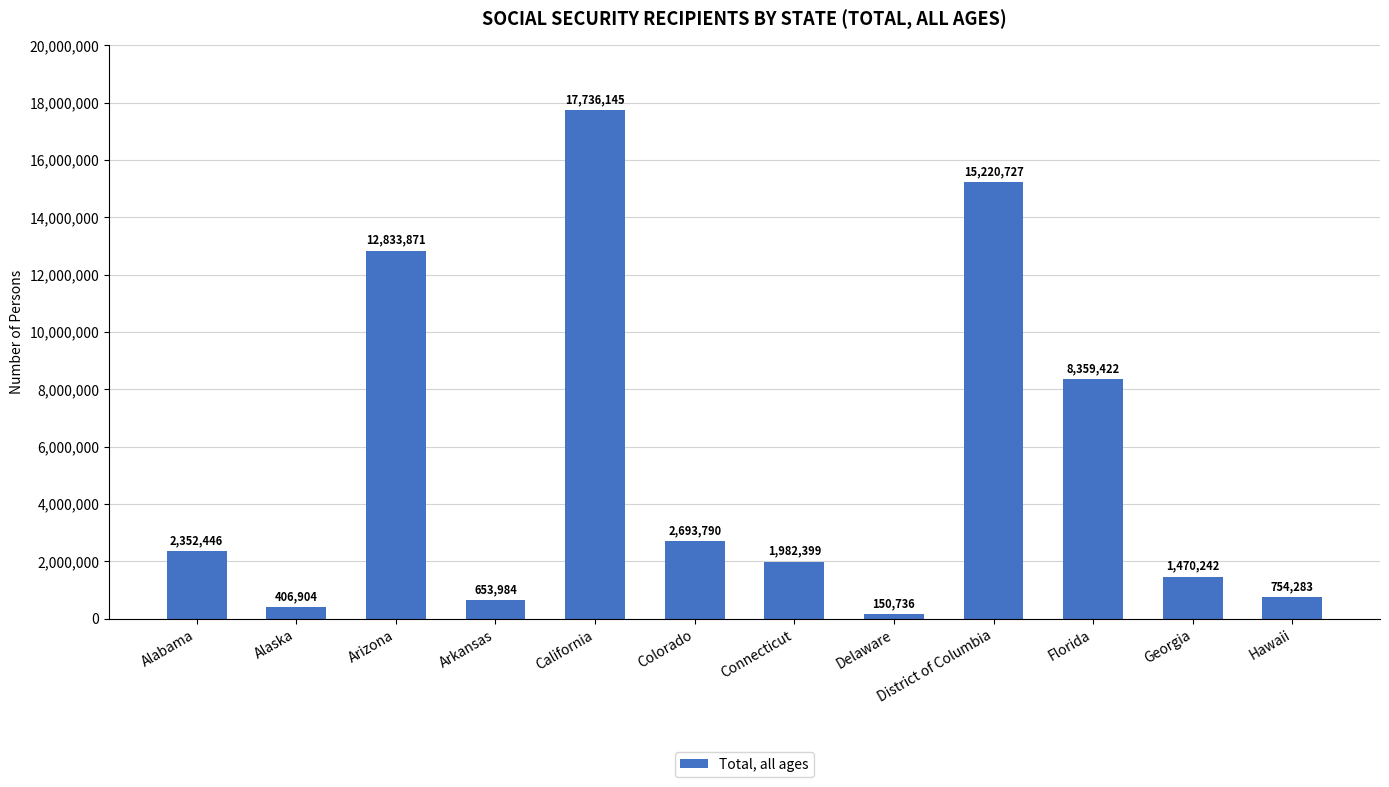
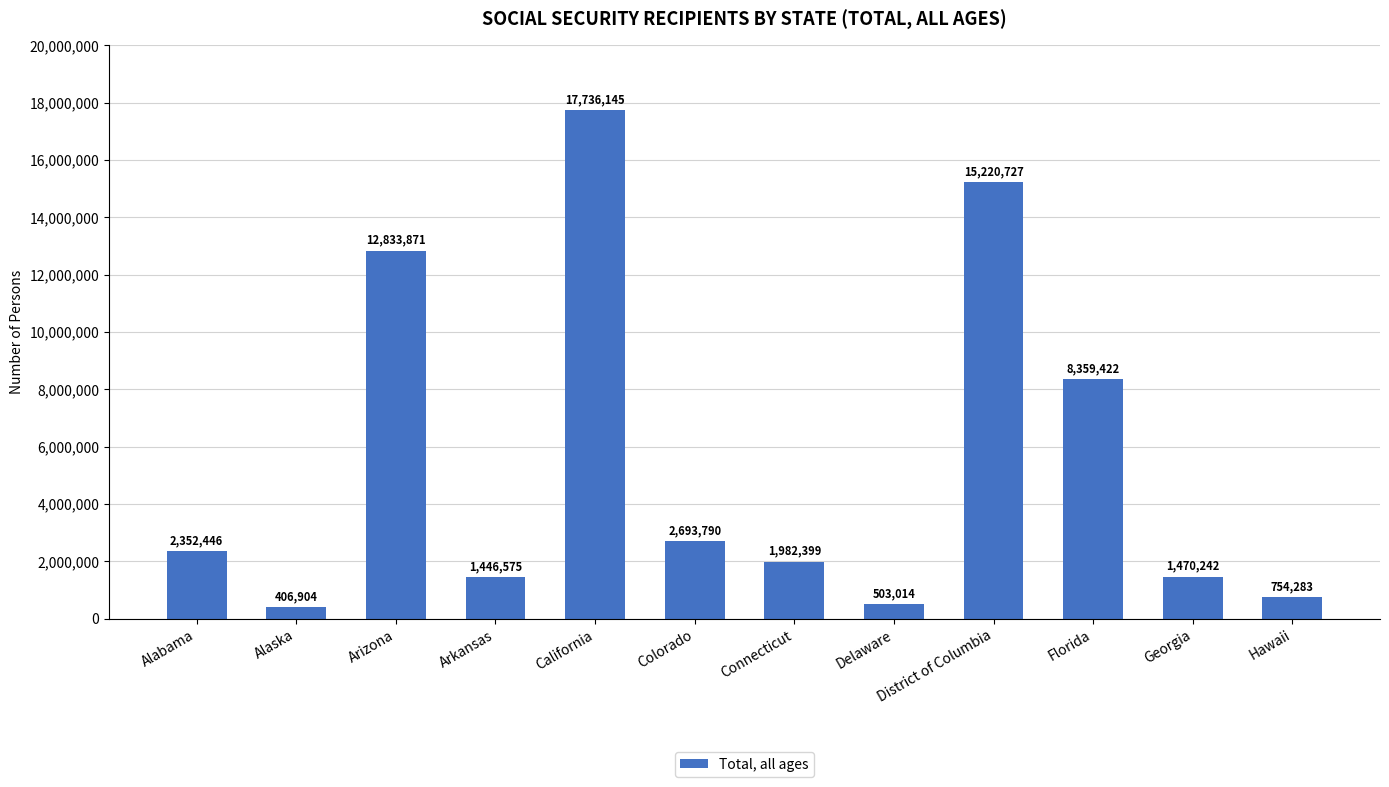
  {
    "Alabama": "2,352,446",
    "Alaska": "406,904",
    "Arizona": "12,833,871",
-   "Arkansas": "653,984",
+   "Arkansas": "1,446,575",
    "California": "17,736,145",
    "Colorado": "2,693,790",
    "Connecticut": "1,982,399",
-   "Delaware": "150,736",
+   "Delaware": "503,014",
    "District of Columbia": "15,220,727",
    "Florida": "8,359,422",
    "Georgia": "1,470,242",
    "Hawaii": "754,283"
  }
